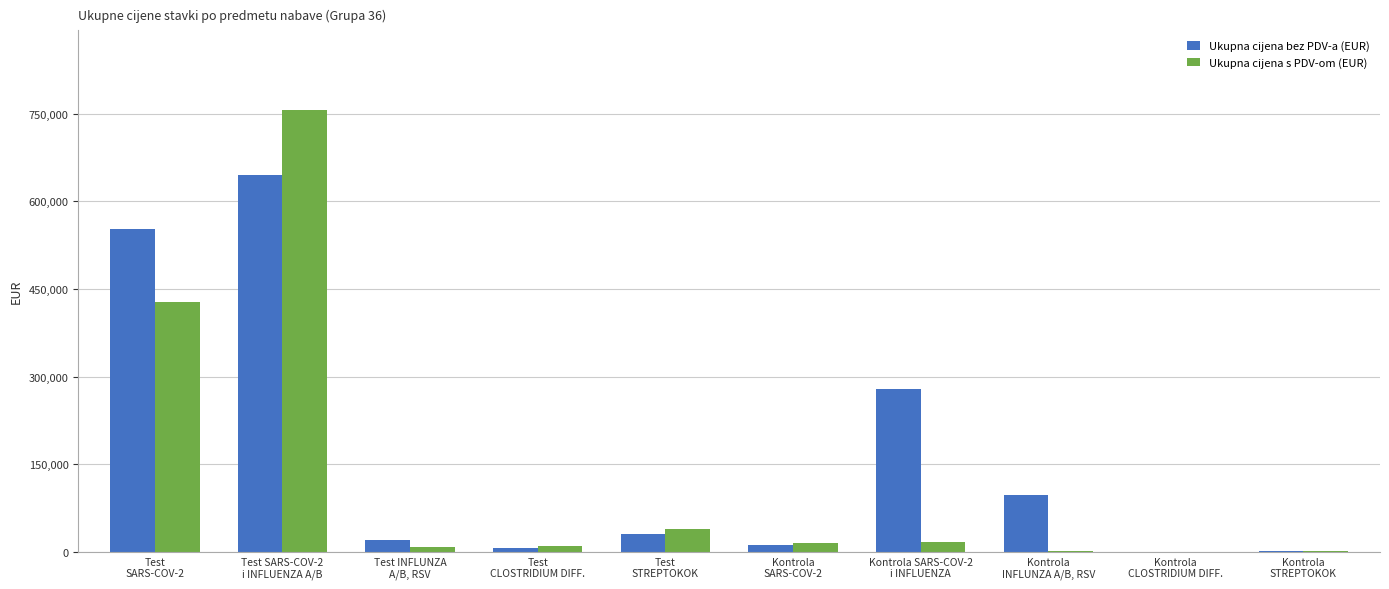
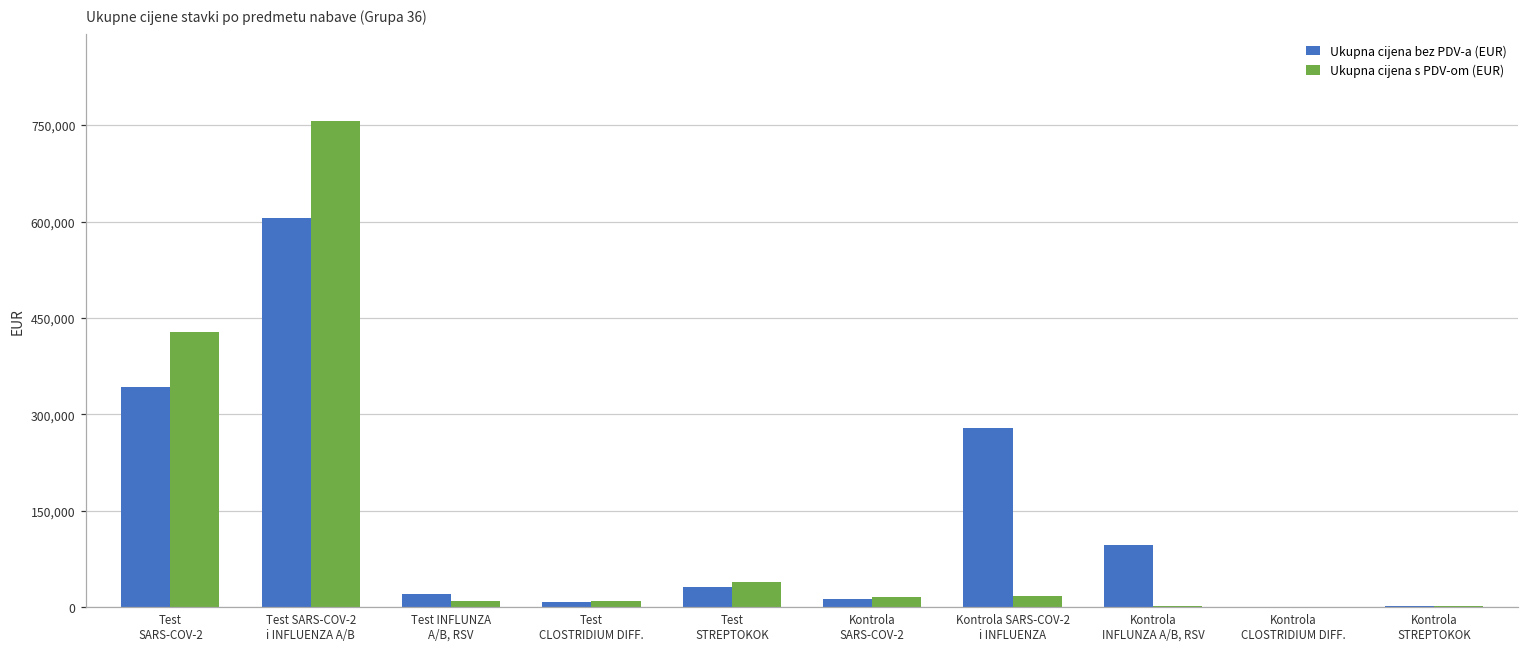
  {
    "Ukupna cijena bez PDV-a (EUR)": {
-     "Test SARS-COV-2": "550,000",
-     "Test SARS-COV-2 i INFLUENZA A/B": "640,000",
+     "Test SARS-COV-2": "340,000",
+     "Test SARS-COV-2 i INFLUENZA A/B": "610,000",
      "Test INFLUNZA A/B, RSV": "20,000",
      "Test CLOSTRIDIUM DIFF.": "10,000",
      "Test STREPTOKOK": "30,000",
      "Kontrola SARS-COV-2": "10,000",
      "Kontrola SARS-COV-2 i INFLUENZA": "280,000",
      "Kontrola INFLUNZA A/B, RSV": "100,000"
    },
    "Ukupna cijena s PDV-om (EUR)": {
      "Test SARS-COV-2": "430,000",
      "Test SARS-COV-2 i INFLUENZA A/B": "760,000",
      "Test INFLUNZA A/B, RSV": "10,000",
      "Test CLOSTRIDIUM DIFF.": "10,000",
      "Test STREPTOKOK": "40,000",
      "Kontrola SARS-COV-2": "20,000",
      "Kontrola SARS-COV-2 i INFLUENZA": "20,000"
    }
  }
